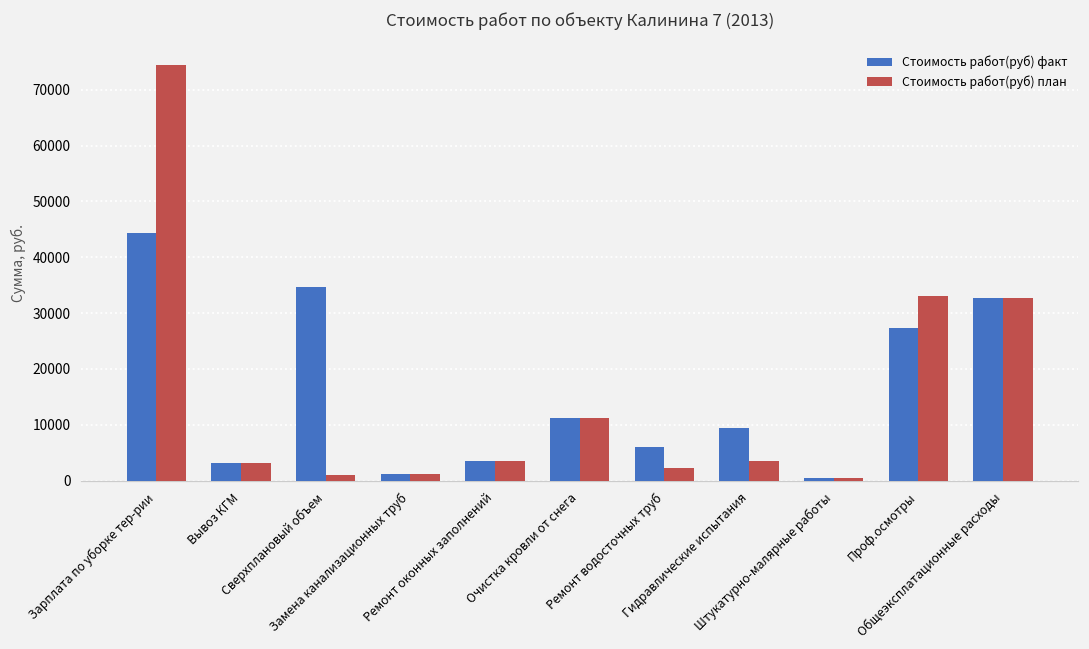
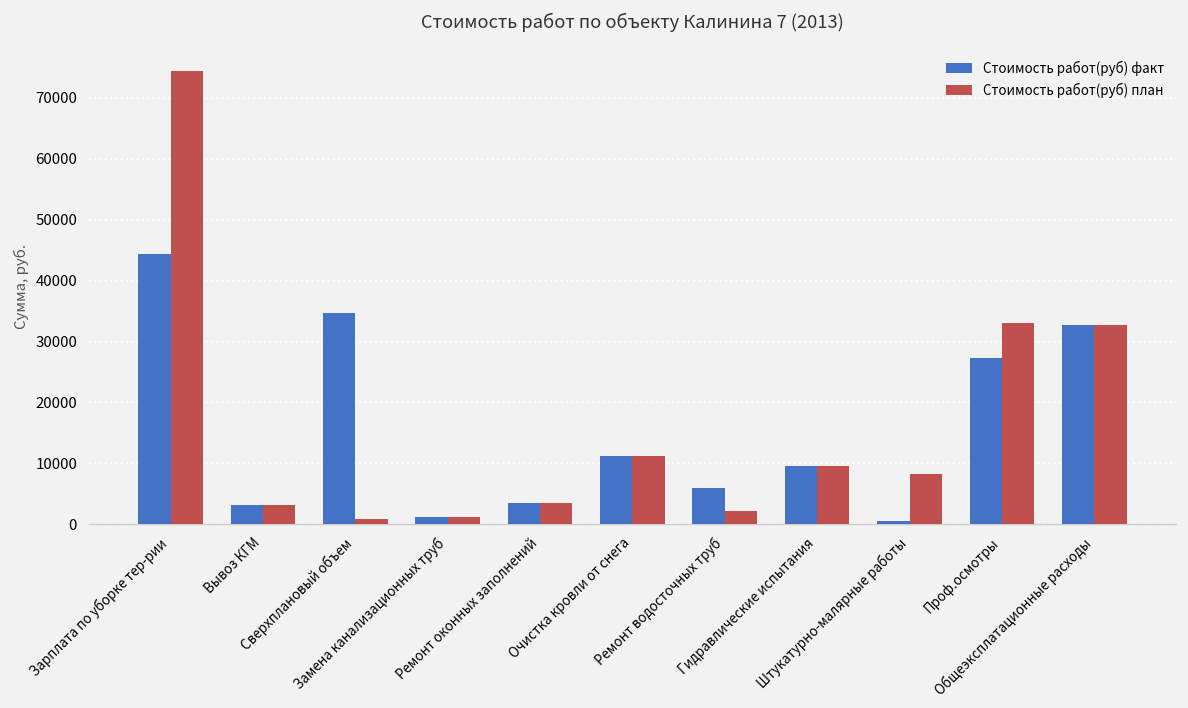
  {
    "Стоимость работ(руб) факт": {
      "Зарплата по уборке тер-рии": 44000,
      "Вывоз КГМ": 3000,
      "Сверхплановый объем": 35000,
      "Замена канализационных труб": 1000,
      "Ремонт оконных заполнений": 4000,
      "Очистка кровли от снега": 11000,
      "Ремонт водосточных труб": 6000,
      "Гидравлические испытания": 9000,
      "Штукатурно-малярные работы": 1000,
      "Проф.осмотры": 27000,
      "Общеэксплатационные расходы": 33000
    },
    "Стоимость работ(руб) план": {
      "Зарплата по уборке тер-рии": 74000,
      "Вывоз КГМ": 3000,
      "Сверхплановый объем": 1000,
      "Замена канализационных труб": 1000,
      "Ремонт оконных заполнений": 4000,
      "Очистка кровли от снега": 11000,
      "Ремонт водосточных труб": 2000,
-     "Гидравлические испытания": 3000,
-     "Штукатурно-малярные работы": 1000,
+     "Гидравлические испытания": 9000,
+     "Штукатурно-малярные работы": 8000,
      "Проф.осмотры": 33000,
      "Общеэксплатационные расходы": 33000
    }
  }
